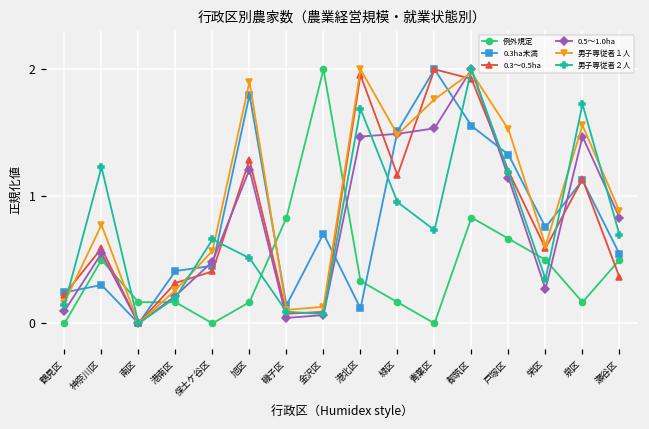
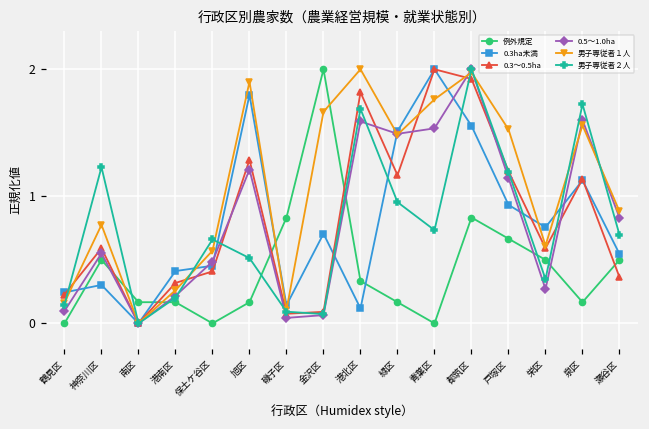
  {
    "0.3ha未満": {
      "神奈川区": 0.30,
      "港南区": 0.41,
      "保土ケ谷区": 0.45,
      "旭区": 1.80,
      "磯子区": 0.14,
      "金沢区": 0.71,
      "港北区": 0.12,
      "都筑区": 1.55,
-     "戸塚区": 1.33,
+     "戸塚区": 0.93,
      "栄区": 0.76,
      "瀬谷区": 0.55
    },
    "0.3～0.5ha": {
      "神奈川区": 0.59,
      "港南区": 0.32,
      "保土ケ谷区": 0.41,
      "旭区": 1.29,
-     "港北区": 1.95,
+     "港北区": 1.82,
      "緑区": 1.17,
      "都筑区": 1.92,
      "瀬谷区": 0.36
    },
    "0.5～1.0ha": {
      "鶴見区": 0.10,
      "神奈川区": 0.55,
      "保土ケ谷区": 0.49,
      "旭区": 1.21,
      "磯子区": 0.04,
-     "港北区": 1.47,
+     "港北区": 1.59,
      "青葉区": 1.54,
      "戸塚区": 1.15,
      "栄区": 0.27,
-     "泉区": 1.47,
+     "泉区": 1.60,
      "瀬谷区": 0.83
    },
    "男子専従者１人": {
      "神奈川区": 0.78,
      "港南区": 0.26,
      "保土ケ谷区": 0.57,
      "旭区": 1.90,
-     "金沢区": 0.13,
+     "金沢区": 1.67,
      "港北区": 2.00,
      "青葉区": 1.76,
      "都筑区": 1.98,
      "戸塚区": 1.53,
      "泉区": 1.56,
      "瀬谷区": 0.88
    }
  }
